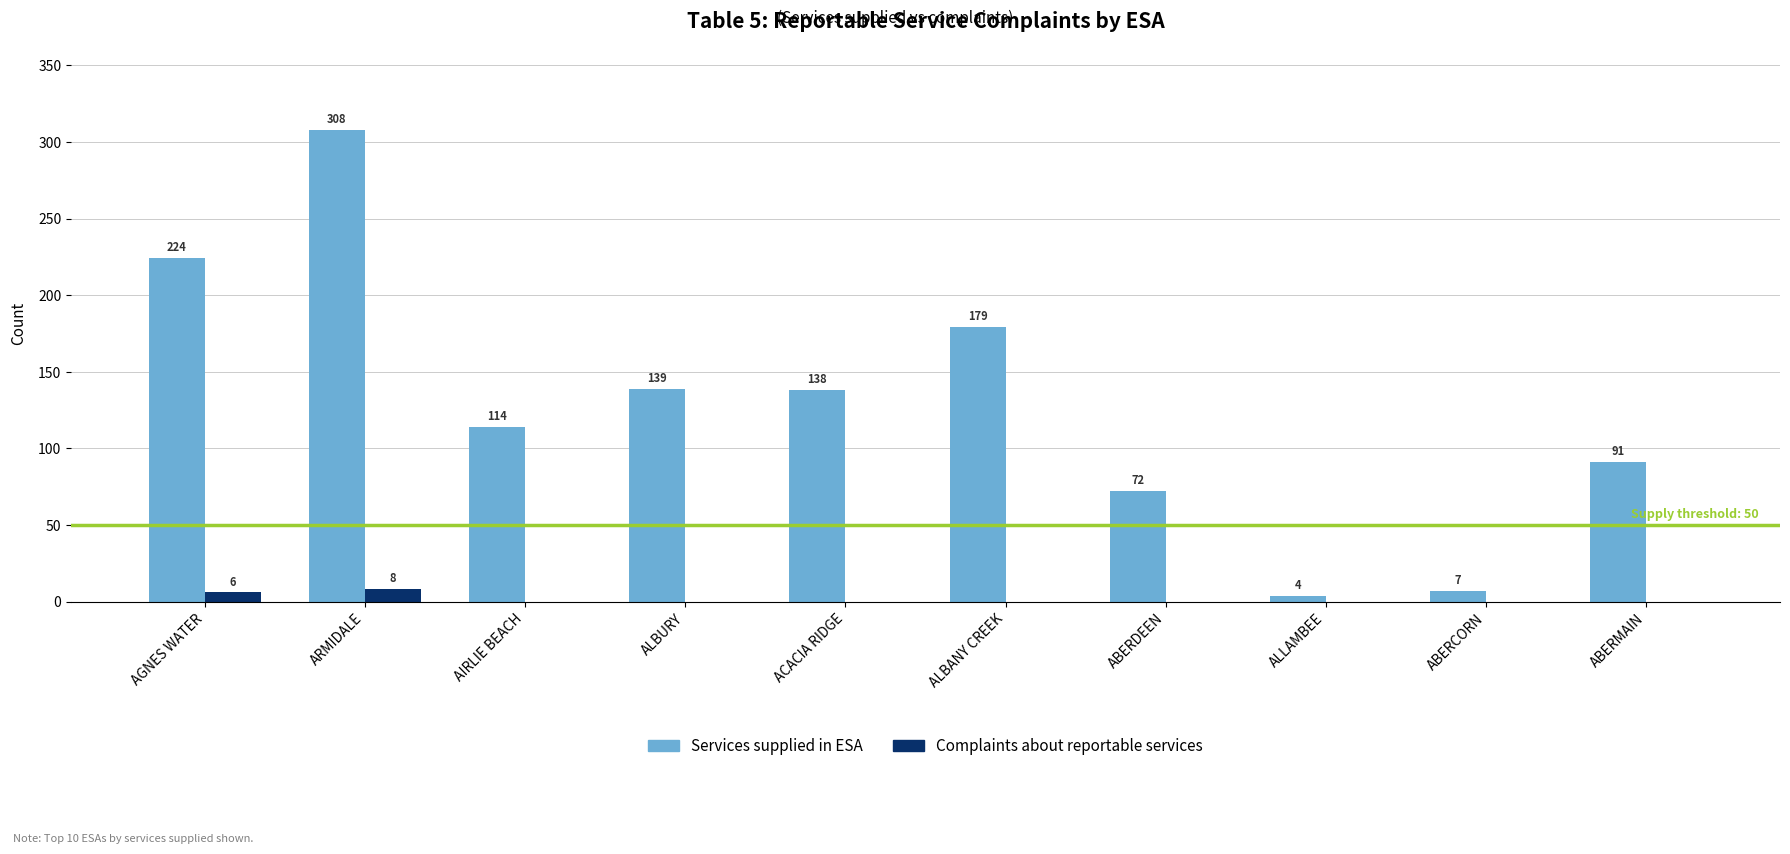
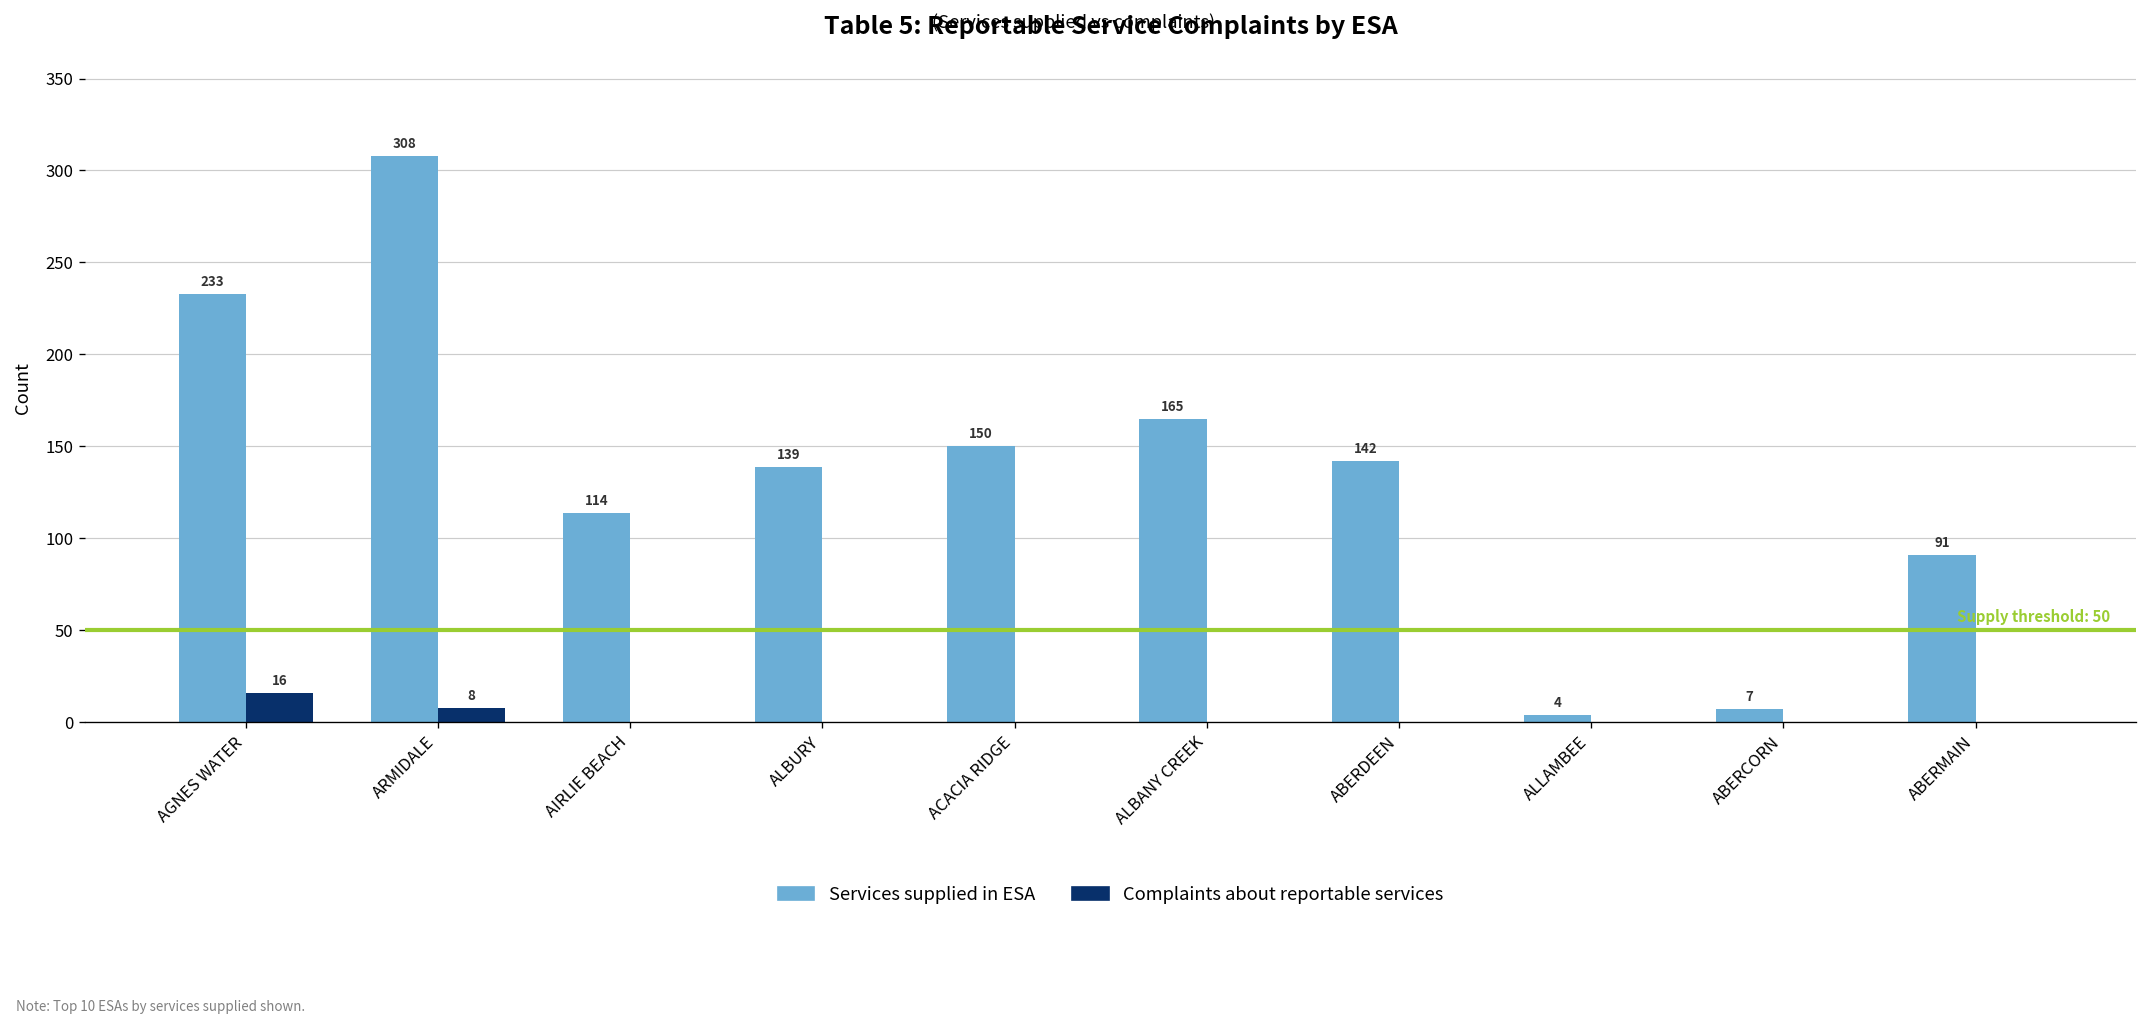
  {
    "Services supplied in ESA": {
-     "AGNES WATER": 224,
+     "AGNES WATER": 233,
      "ARMIDALE": 308,
      "AIRLIE BEACH": 114,
      "ALBURY": 139,
-     "ACACIA RIDGE": 138,
-     "ALBANY CREEK": 179,
-     "ABERDEEN": 72,
+     "ACACIA RIDGE": 150,
+     "ALBANY CREEK": 165,
+     "ABERDEEN": 142,
      "ALLAMBEE": 4,
      "ABERCORN": 7,
      "ABERMAIN": 91
    },
    "Complaints about reportable services": {
-     "AGNES WATER": 6,
+     "AGNES WATER": 16,
      "ARMIDALE": 8
    }
  }
